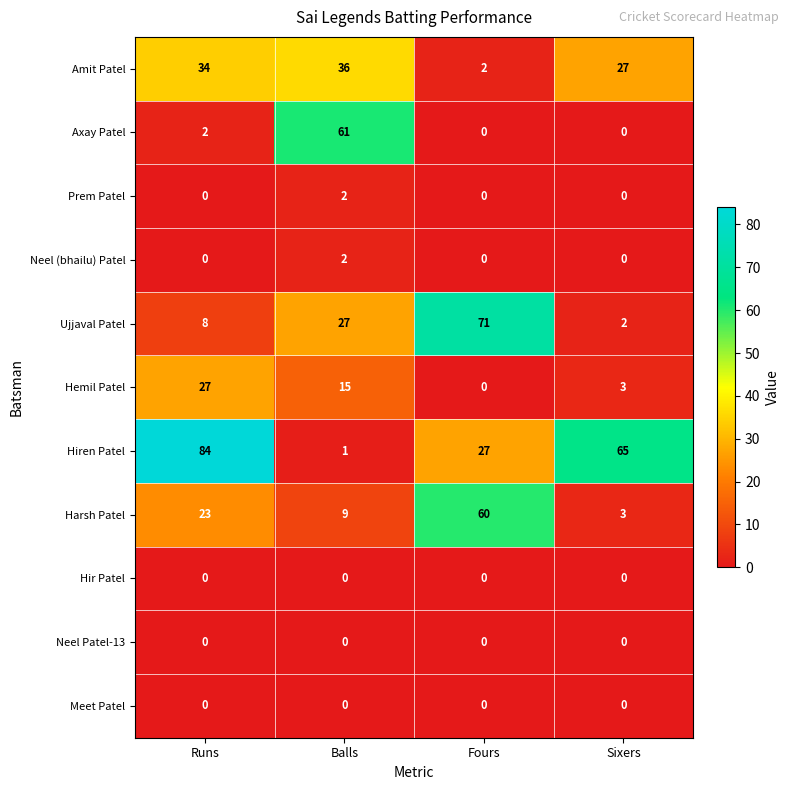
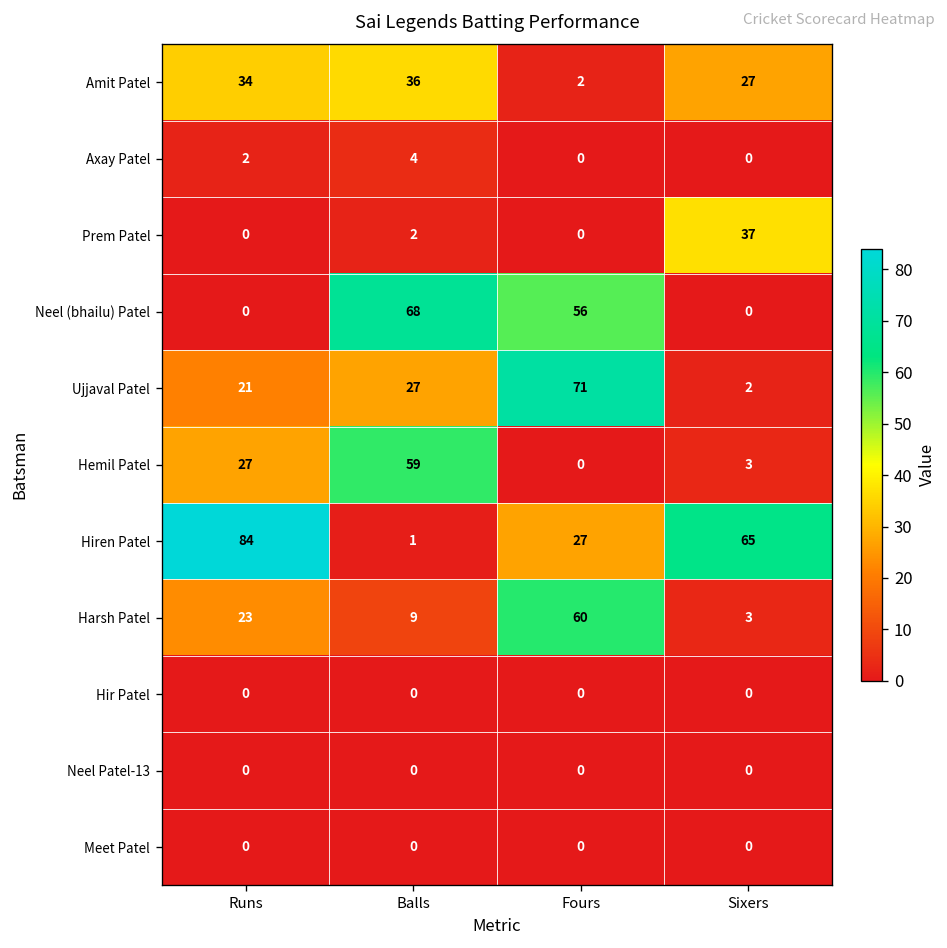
  {
    "Amit Patel": {
      "Runs": 34,
      "Balls": 36,
      "Fours": 2,
      "Sixers": 27
    },
    "Axay Patel": {
      "Runs": 2,
-     "Balls": 61,
+     "Balls": 4,
      "Fours": 0,
      "Sixers": 0
    },
    "Prem Patel": {
      "Runs": 0,
      "Balls": 2,
      "Fours": 0,
-     "Sixers": 0
+     "Sixers": 37
    },
    "Neel (bhailu) Patel": {
      "Runs": 0,
-     "Balls": 2,
-     "Fours": 0,
+     "Balls": 68,
+     "Fours": 56,
      "Sixers": 0
    },
    "Ujjaval Patel": {
-     "Runs": 8,
+     "Runs": 21,
      "Balls": 27,
      "Fours": 71,
      "Sixers": 2
    },
    "Hemil Patel": {
      "Runs": 27,
-     "Balls": 15,
+     "Balls": 59,
      "Fours": 0,
      "Sixers": 3
    },
    "Hiren Patel": {
      "Runs": 84,
      "Balls": 1,
      "Fours": 27,
      "Sixers": 65
    },
    "Harsh Patel": {
      "Runs": 23,
      "Balls": 9,
      "Fours": 60,
      "Sixers": 3
    },
    "Hir Patel": {
      "Runs": 0,
      "Balls": 0,
      "Fours": 0,
      "Sixers": 0
    },
    "Neel Patel-13": {
      "Runs": 0,
      "Balls": 0,
      "Fours": 0,
      "Sixers": 0
    },
    "Meet Patel": {
      "Runs": 0,
      "Balls": 0,
      "Fours": 0,
      "Sixers": 0
    }
  }
